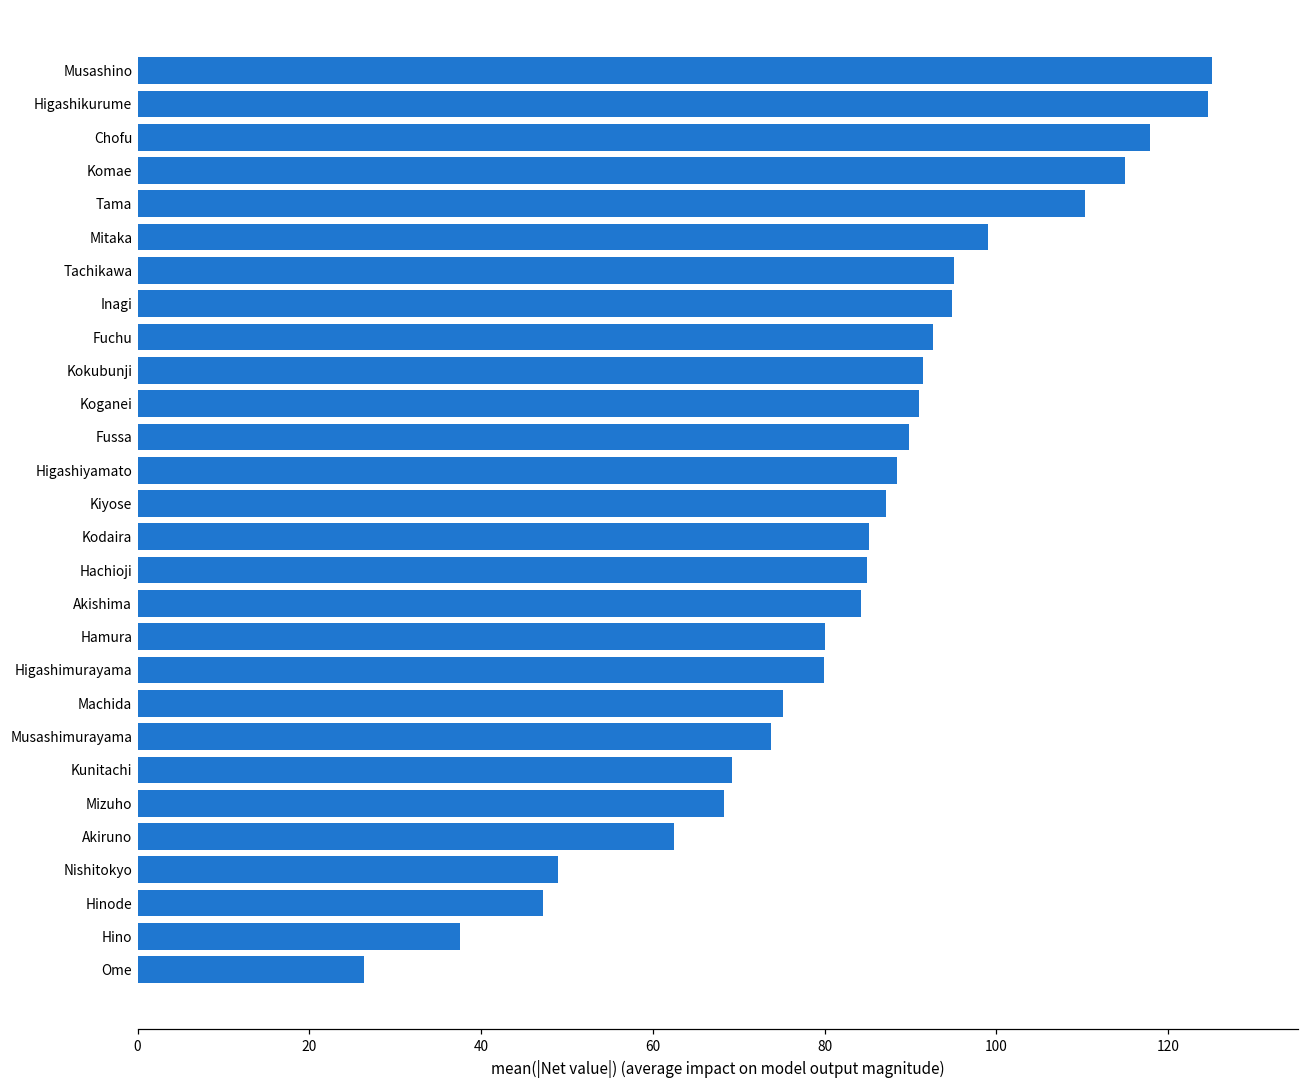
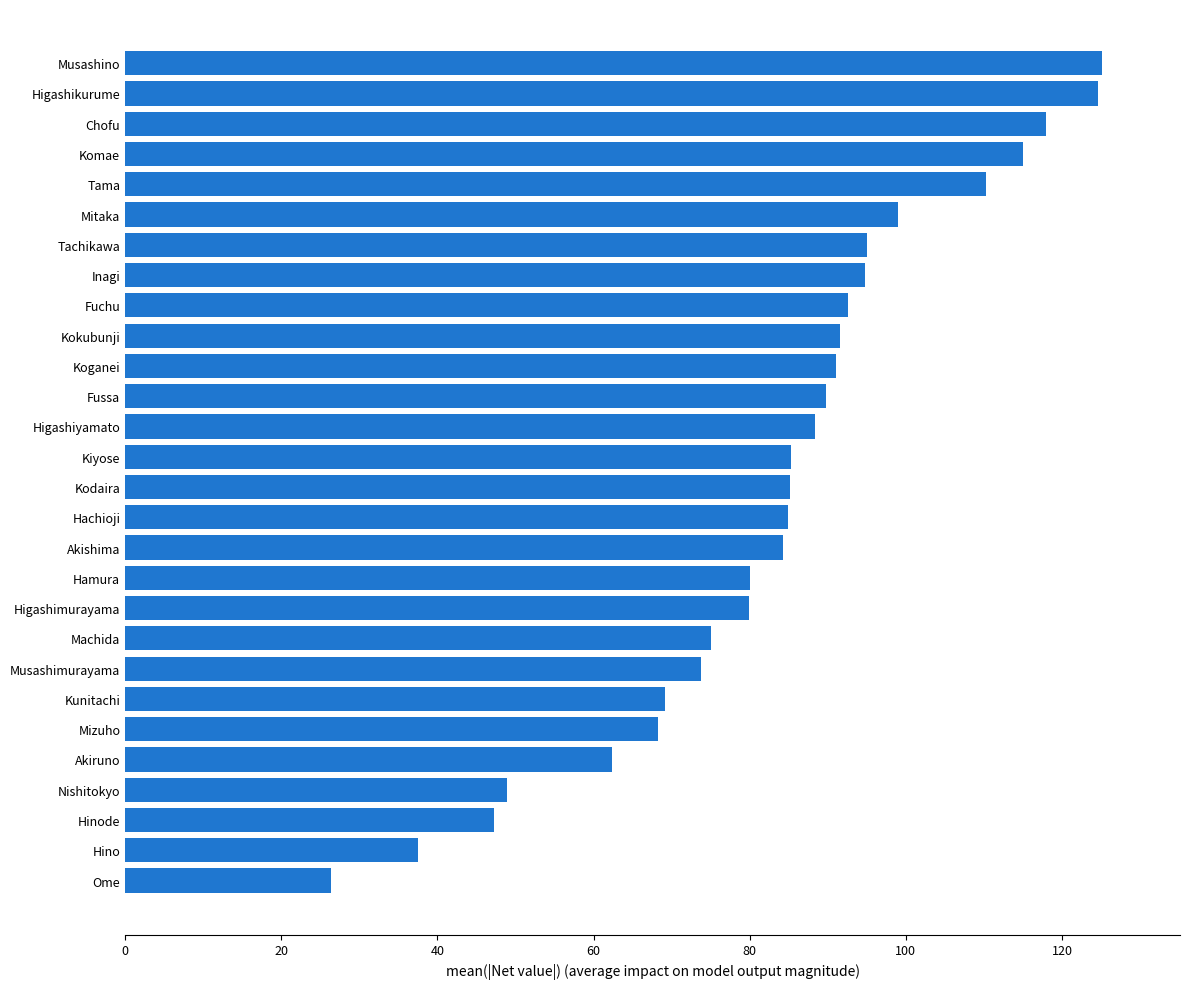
  {
    "Musashino": 125,
    "Higashikurume": 125,
    "Chofu": 118,
    "Komae": 115,
    "Tama": 110,
    "Mitaka": 99,
    "Tachikawa": 95,
    "Inagi": 95,
    "Fuchu": 93,
    "Kokubunji": 92,
    "Koganei": 91,
    "Fussa": 90,
    "Higashiyamato": 88,
-   "Kiyose": 87,
+   "Kiyose": 85,
    "Kodaira": 85,
    "Hachioji": 85,
    "Akishima": 84,
    "Hamura": 80,
    "Higashimurayama": 80,
    "Machida": 75,
    "Musashimurayama": 74,
    "Kunitachi": 69,
    "Mizuho": 68,
    "Akiruno": 62,
    "Nishitokyo": 49,
    "Hinode": 47,
    "Hino": 38,
    "Ome": 26
  }
